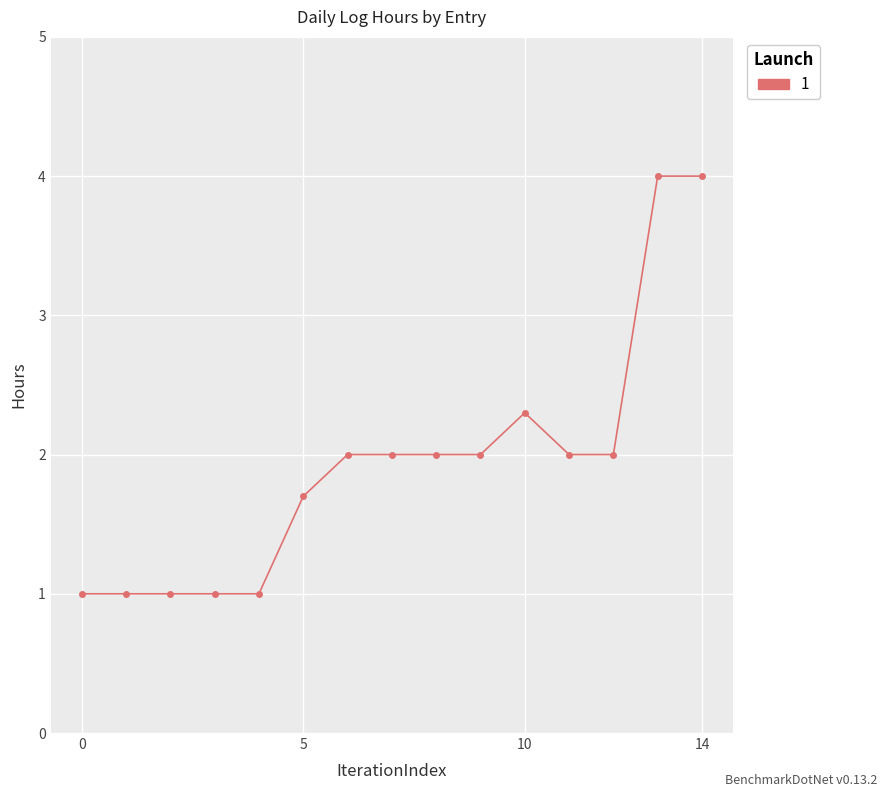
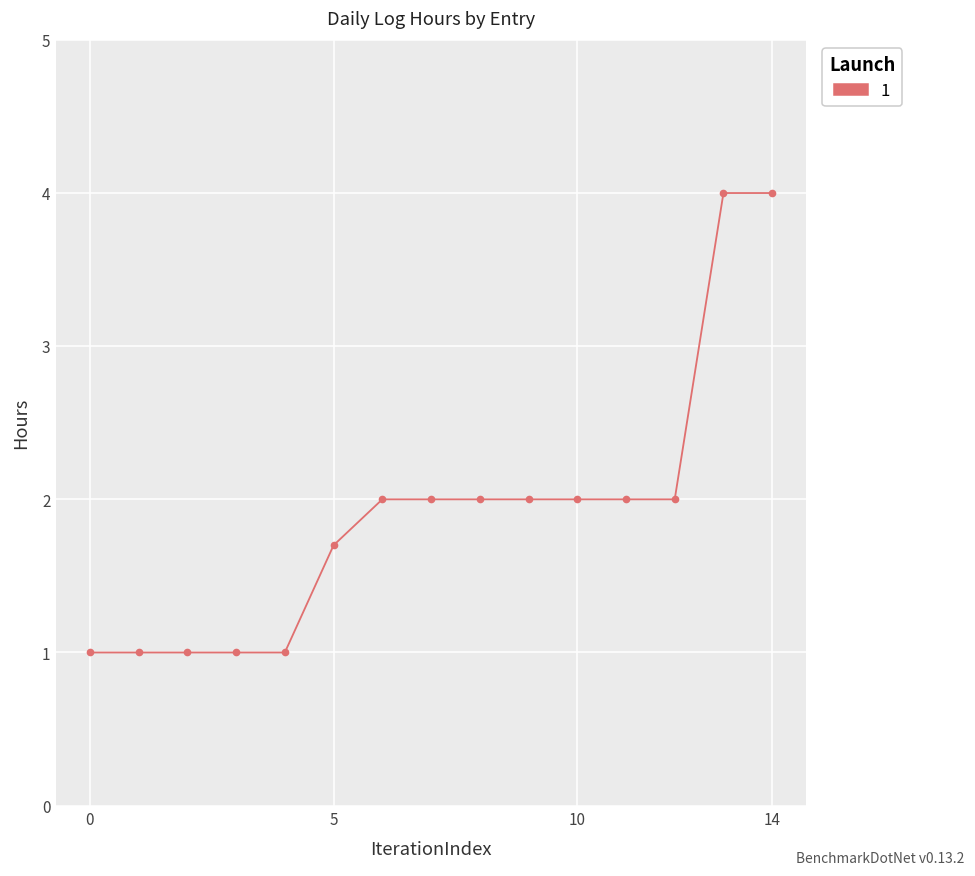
  {
    "0": 1.0,
    "5": 1.7,
-   "10": 2.3,
+   "10": 2.0,
    "14": 4.0
  }
